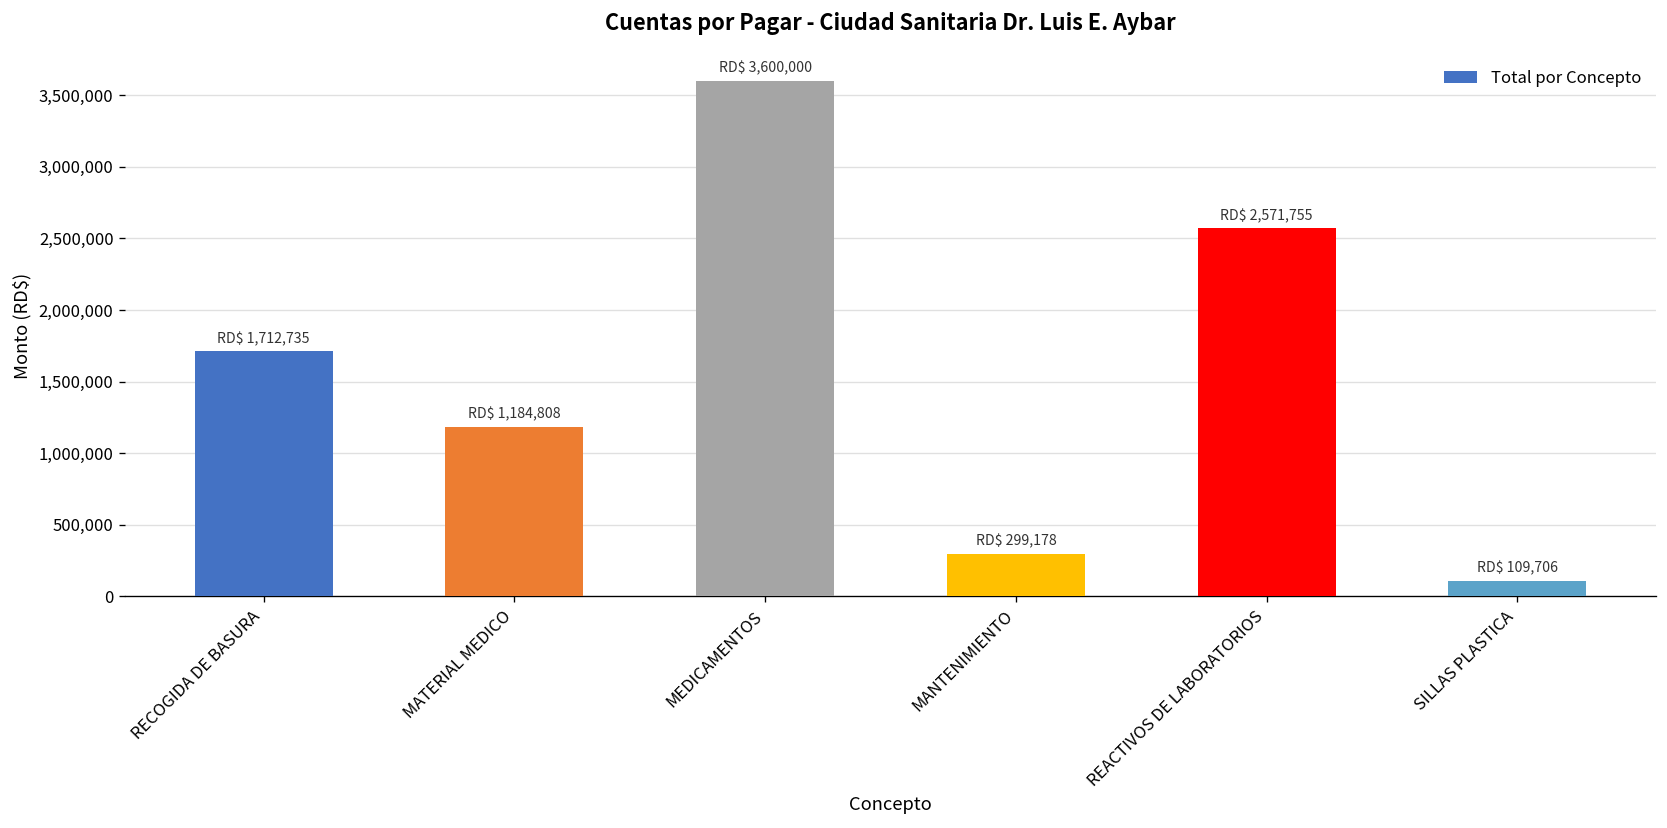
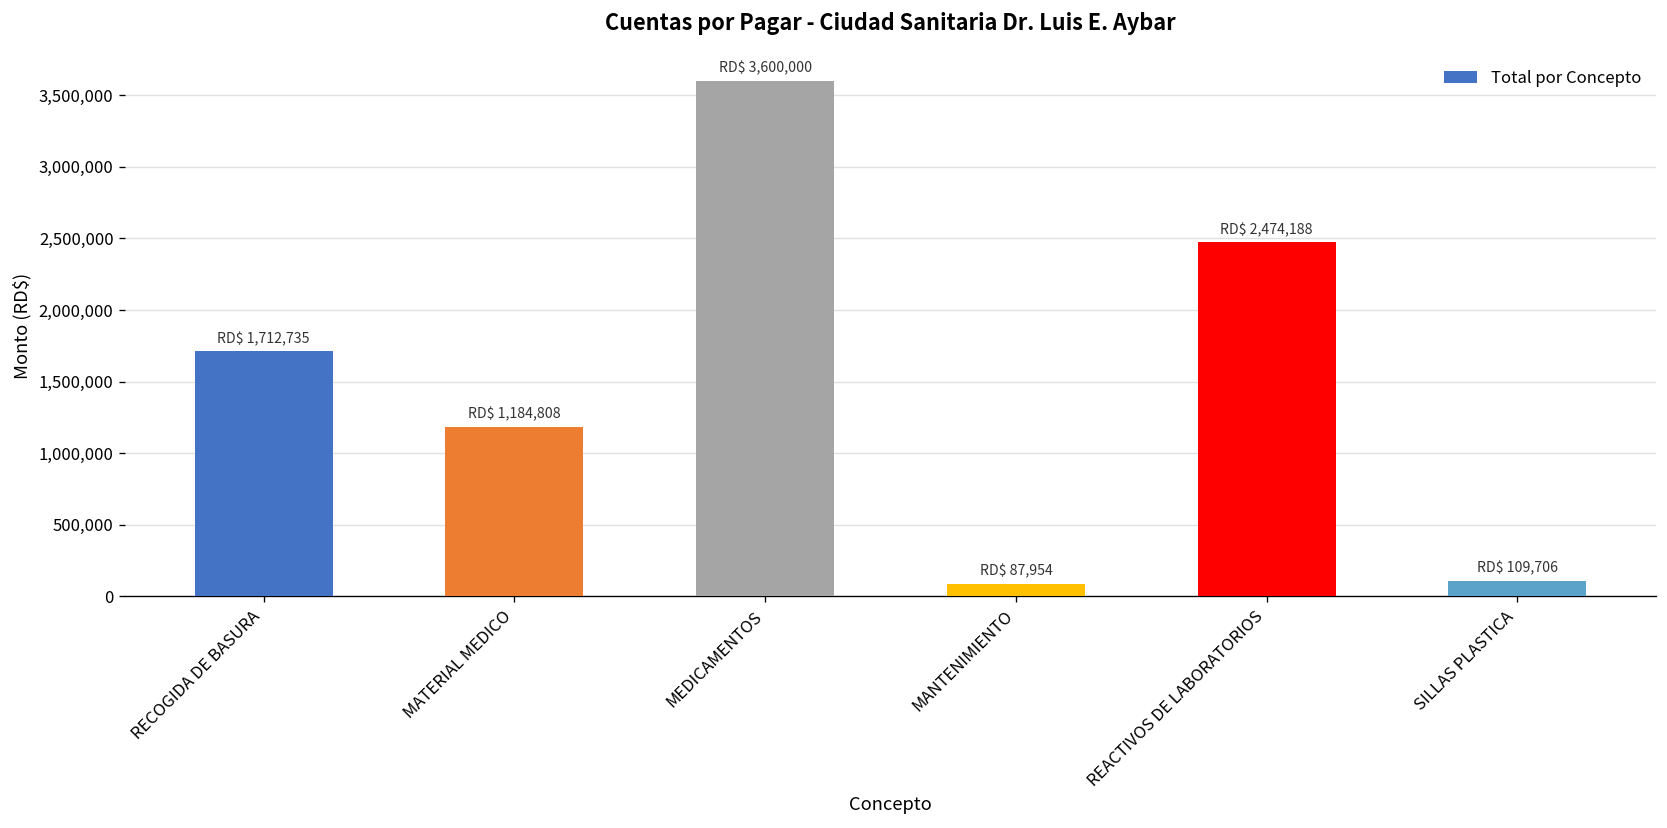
  {
    "RECOGIDA DE BASURA": "1,712,735",
    "MATERIAL MEDICO": "1,184,808",
    "MEDICAMENTOS": "3,600,000",
-   "MANTENIMIENTO": "299,178",
-   "REACTIVOS DE LABORATORIOS": "2,571,755",
+   "MANTENIMIENTO": "87,954",
+   "REACTIVOS DE LABORATORIOS": "2,474,188",
    "SILLAS PLASTICA": "109,706"
  }
